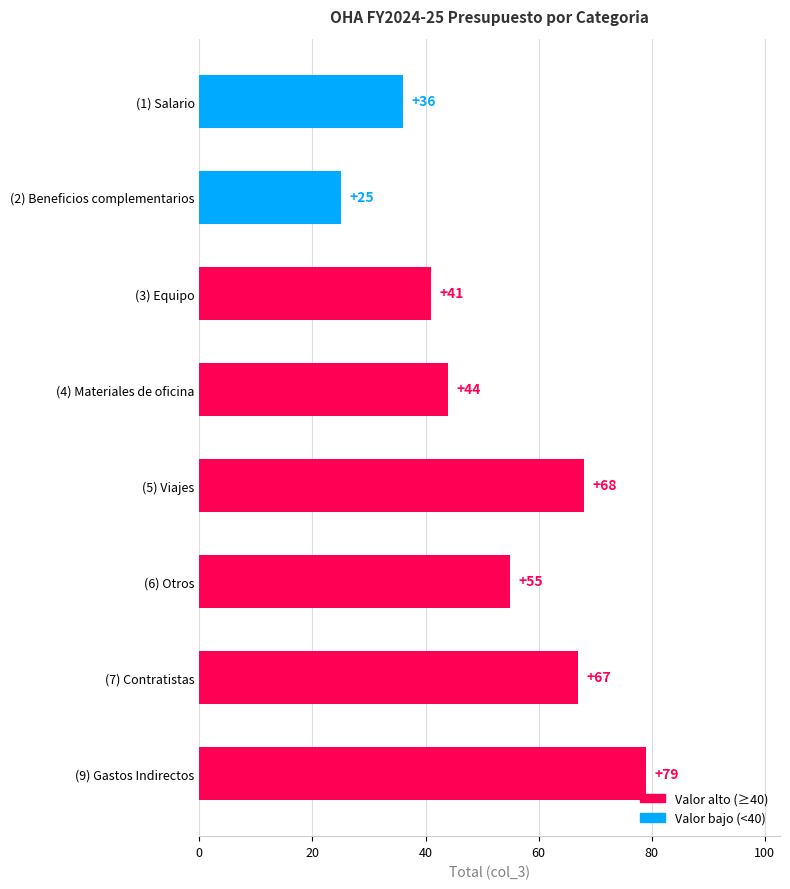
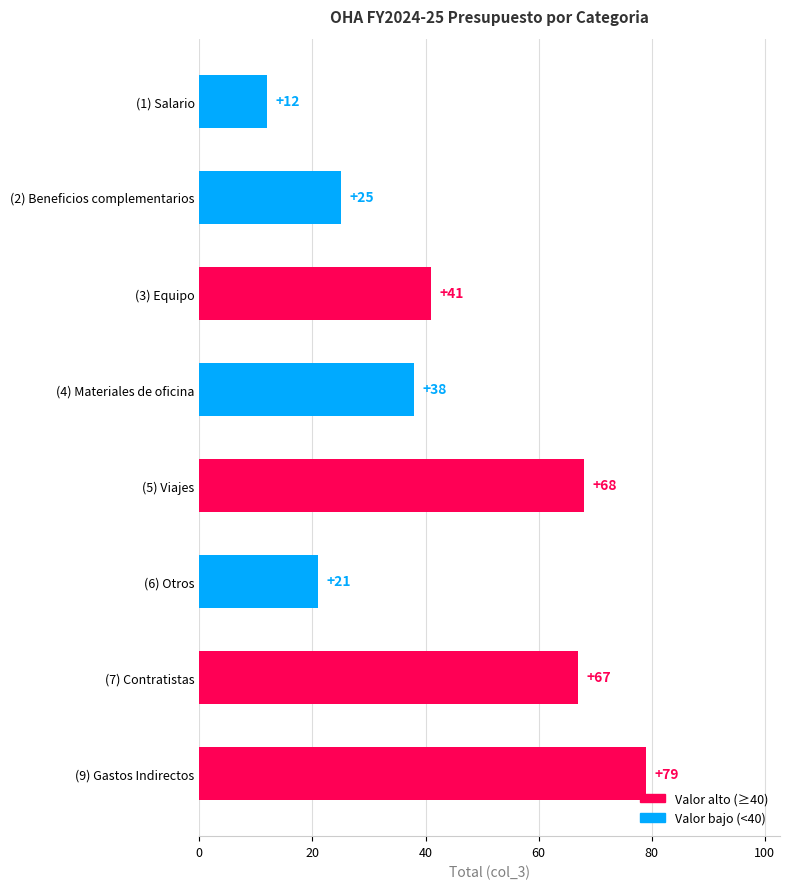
  {
-   "(1) Salario": "+36",
+   "(1) Salario": "+12",
    "(2) Beneficios complementarios": "+25",
    "(3) Equipo": "+41",
-   "(4) Materiales de oficina": "+44",
+   "(4) Materiales de oficina": "+38",
    "(5) Viajes": "+68",
-   "(6) Otros": "+55",
+   "(6) Otros": "+21",
    "(7) Contratistas": "+67",
    "(9) Gastos Indirectos": "+79"
  }
